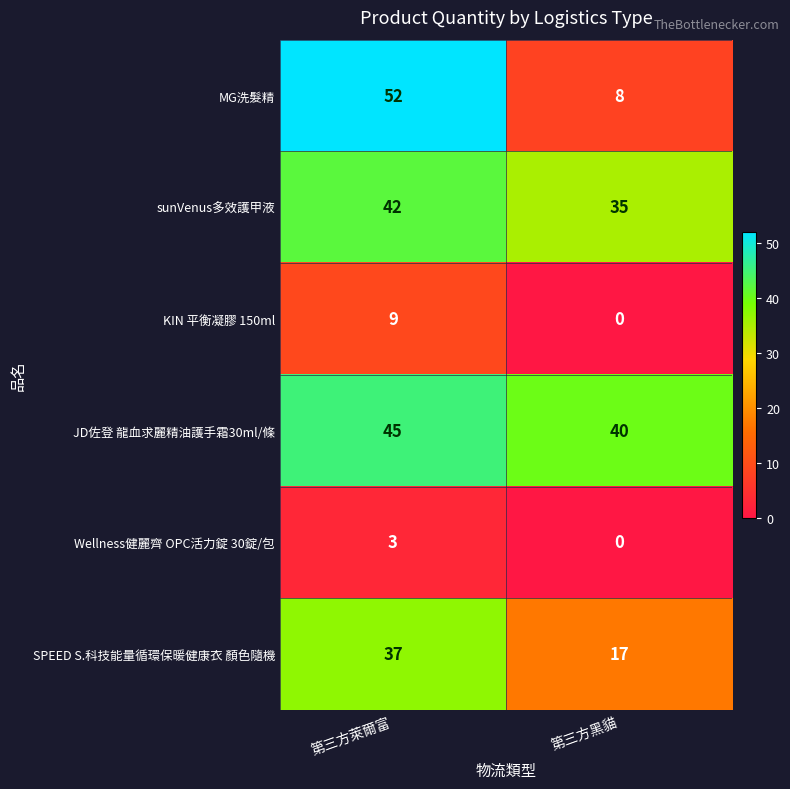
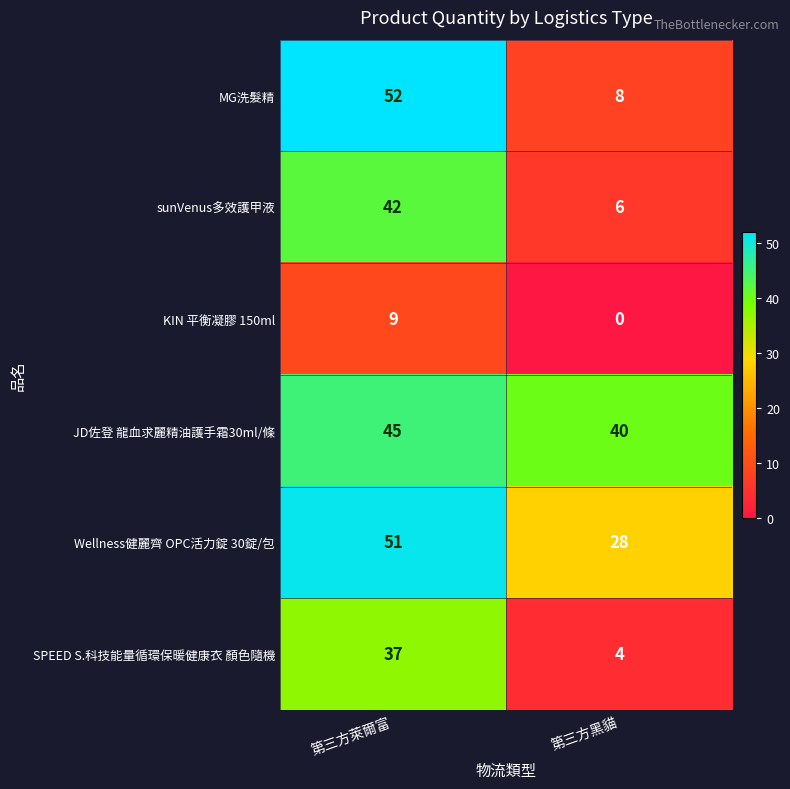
  {
    "MG洗髮精": {
      "第三方萊爾富": 52,
      "第三方黑貓": 8
    },
    "sunVenus多效護甲液": {
      "第三方萊爾富": 42,
-     "第三方黑貓": 35
+     "第三方黑貓": 6
    },
    "KIN 平衡凝膠 150ml": {
      "第三方萊爾富": 9,
      "第三方黑貓": 0
    },
    "JD佐登 龍血求麗精油護手霜30ml/條": {
      "第三方萊爾富": 45,
      "第三方黑貓": 40
    },
    "Wellness健麗齊 OPC活力錠 30錠/包": {
-     "第三方萊爾富": 3,
-     "第三方黑貓": 0
+     "第三方萊爾富": 51,
+     "第三方黑貓": 28
    },
    "SPEED S.科技能量循環保暖健康衣 顏色隨機": {
      "第三方萊爾富": 37,
-     "第三方黑貓": 17
+     "第三方黑貓": 4
    }
  }
